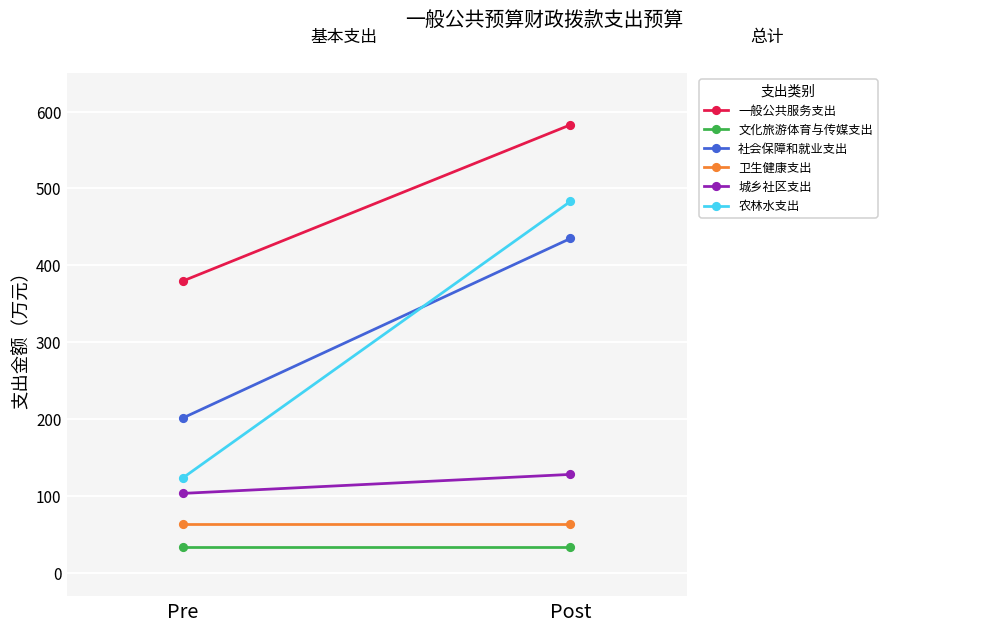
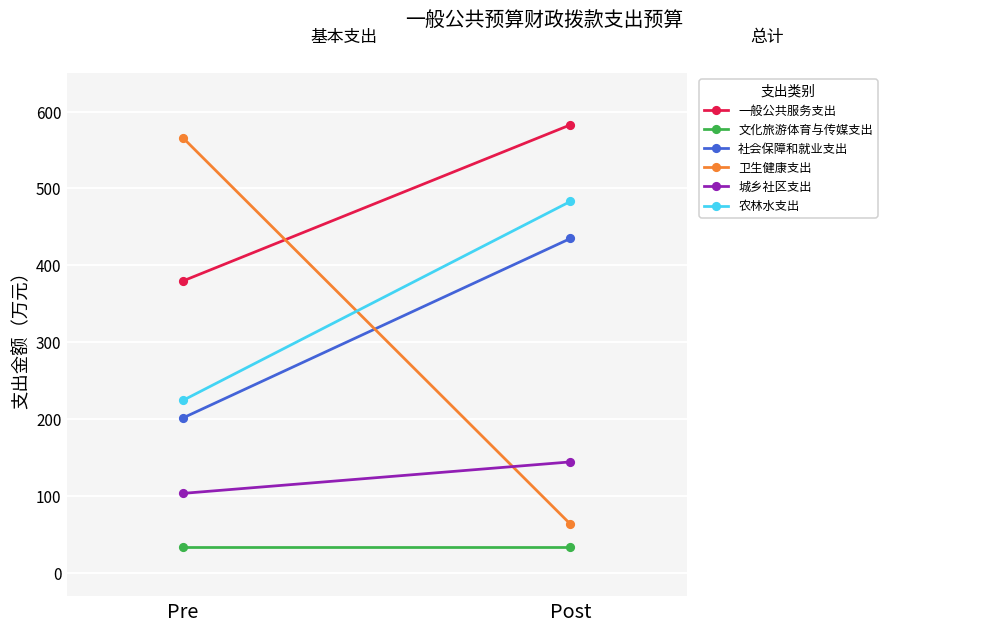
  {
    "一般公共服务支出": {
      "Pre": 380,
      "Post": 580
    },
    "文化旅游体育与传媒支出": {
      "Pre": 30,
      "Post": 30
    },
    "社会保障和就业支出": {
      "Pre": 200,
      "Post": 440
    },
    "卫生健康支出": {
-     "Pre": 60,
+     "Pre": 570,
      "Post": 60
    },
    "城乡社区支出": {
      "Pre": 100,
-     "Post": 130
+     "Post": 140
    },
    "农林水支出": {
-     "Pre": 120,
+     "Pre": 220,
      "Post": 480
    }
  }
